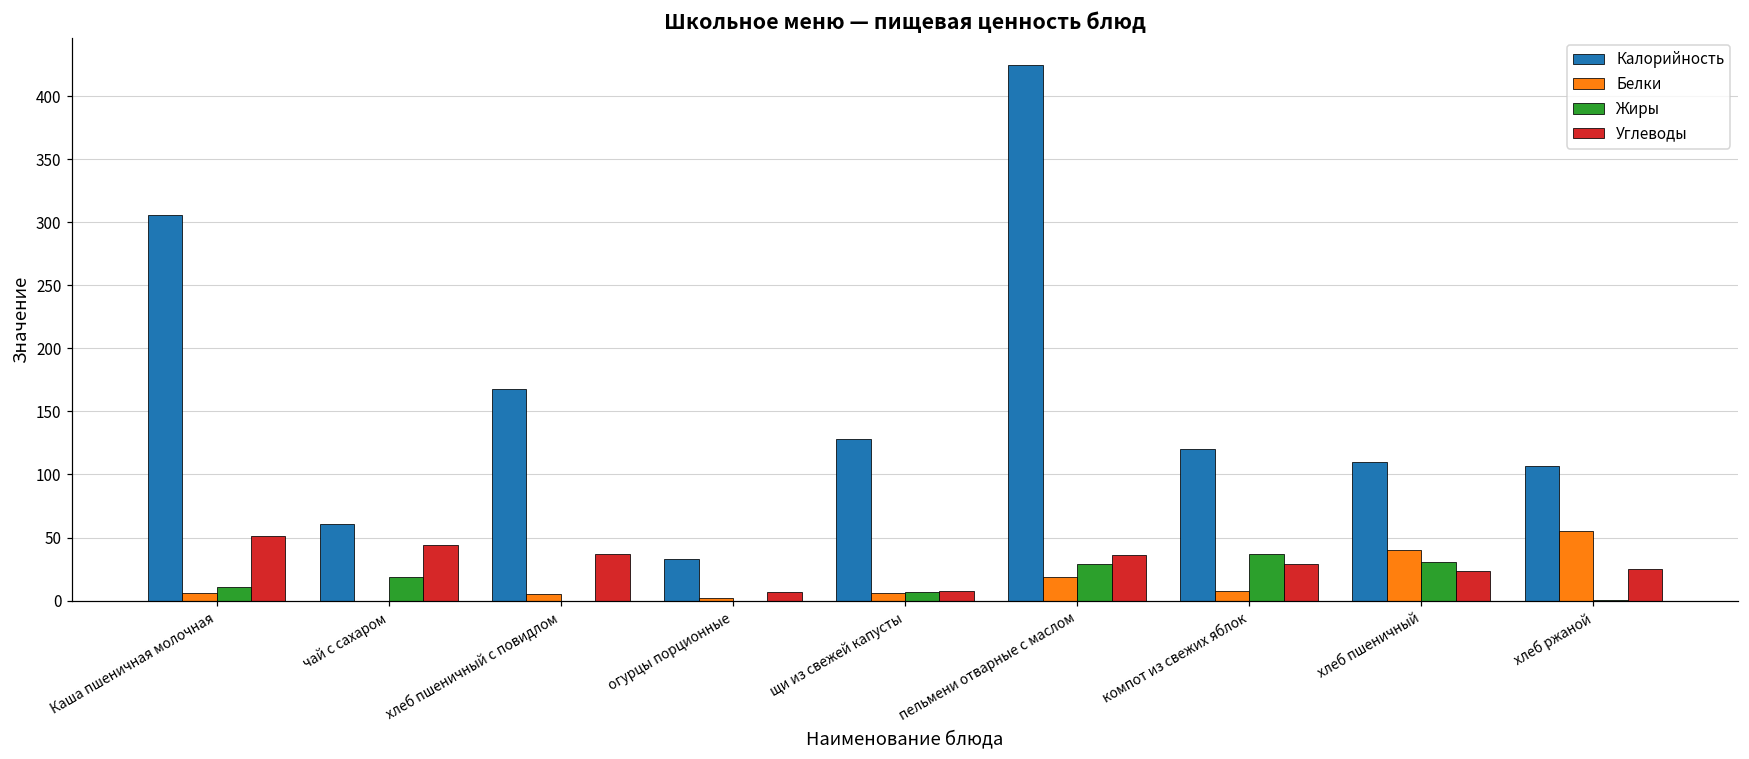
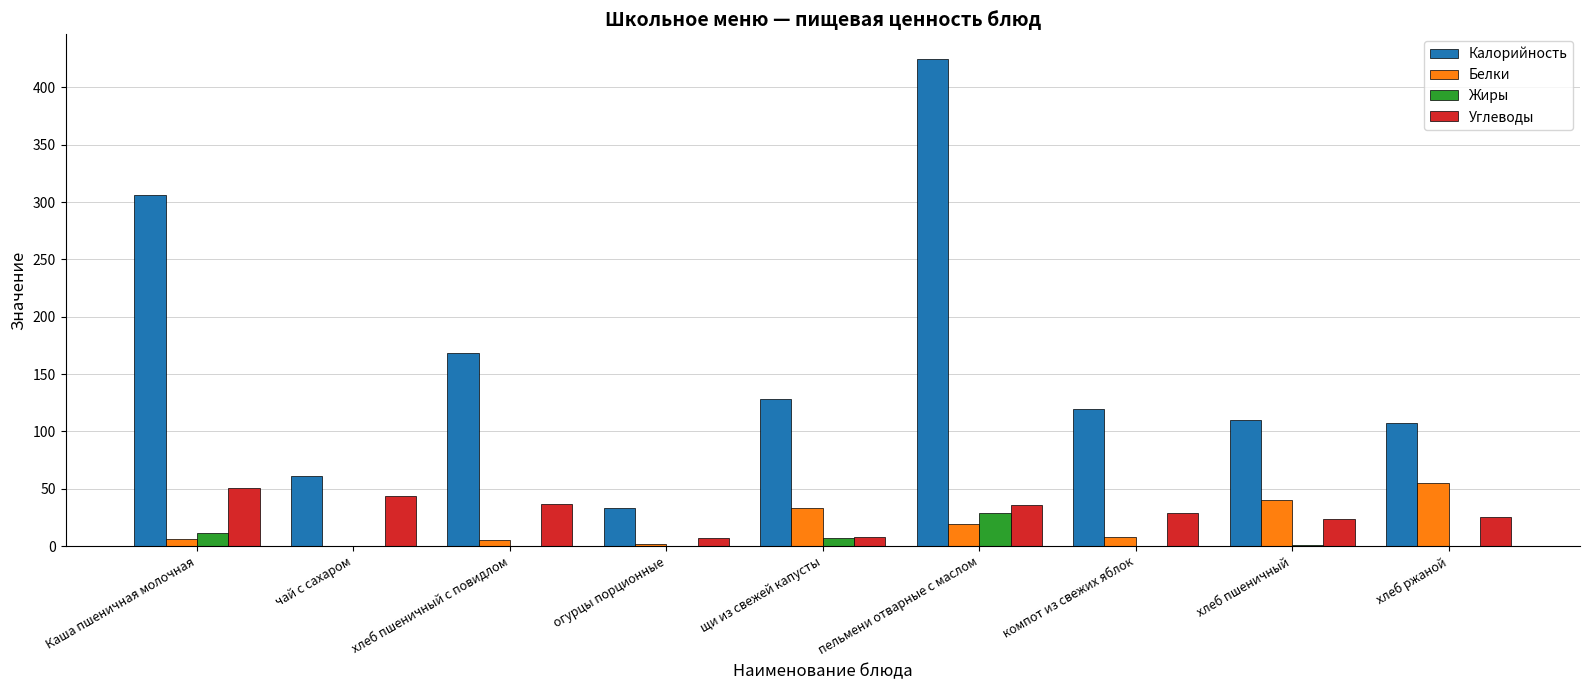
  {
    "Калорийность": {
      "Каша пшеничная молочная": 306,
      "чай с сахаром": 61,
      "хлеб пшеничный с повидлом": 168,
      "огурцы порционные": 33,
      "щи из свежей капусты": 128,
      "пельмени отварные с маслом": 425,
      "компот из свежих яблок": 120,
      "хлеб пшеничный": 110,
      "хлеб ржаной": 107
    },
    "Белки": {
      "Каша пшеничная молочная": 6,
      "чай с сахаром": 0,
      "хлеб пшеничный с повидлом": 5,
-     "щи из свежей капусты": 6,
+     "щи из свежей капусты": 33,
      "пельмени отварные с маслом": 19,
      "компот из свежих яблок": 8,
      "хлеб пшеничный": 41,
      "хлеб ржаной": 55
    },
    "Жиры": {
      "Каша пшеничная молочная": 11,
-     "чай с сахаром": 19,
+     "чай с сахаром": 0,
      "хлеб пшеничный с повидлом": 0,
      "огурцы порционные": 0,
      "щи из свежей капусты": 7,
      "пельмени отварные с маслом": 29,
-     "компот из свежих яблок": 37,
-     "хлеб пшеничный": 31
+     "компот из свежих яблок": 0,
+     "хлеб пшеничный": 1
    },
    "Углеводы": {
      "Каша пшеничная молочная": 51,
      "чай с сахаром": 44,
      "хлеб пшеничный с повидлом": 37,
      "огурцы порционные": 7,
      "щи из свежей капусты": 8,
      "пельмени отварные с маслом": 36,
      "компот из свежих яблок": 29,
      "хлеб пшеничный": 23,
      "хлеб ржаной": 25
    }
  }
